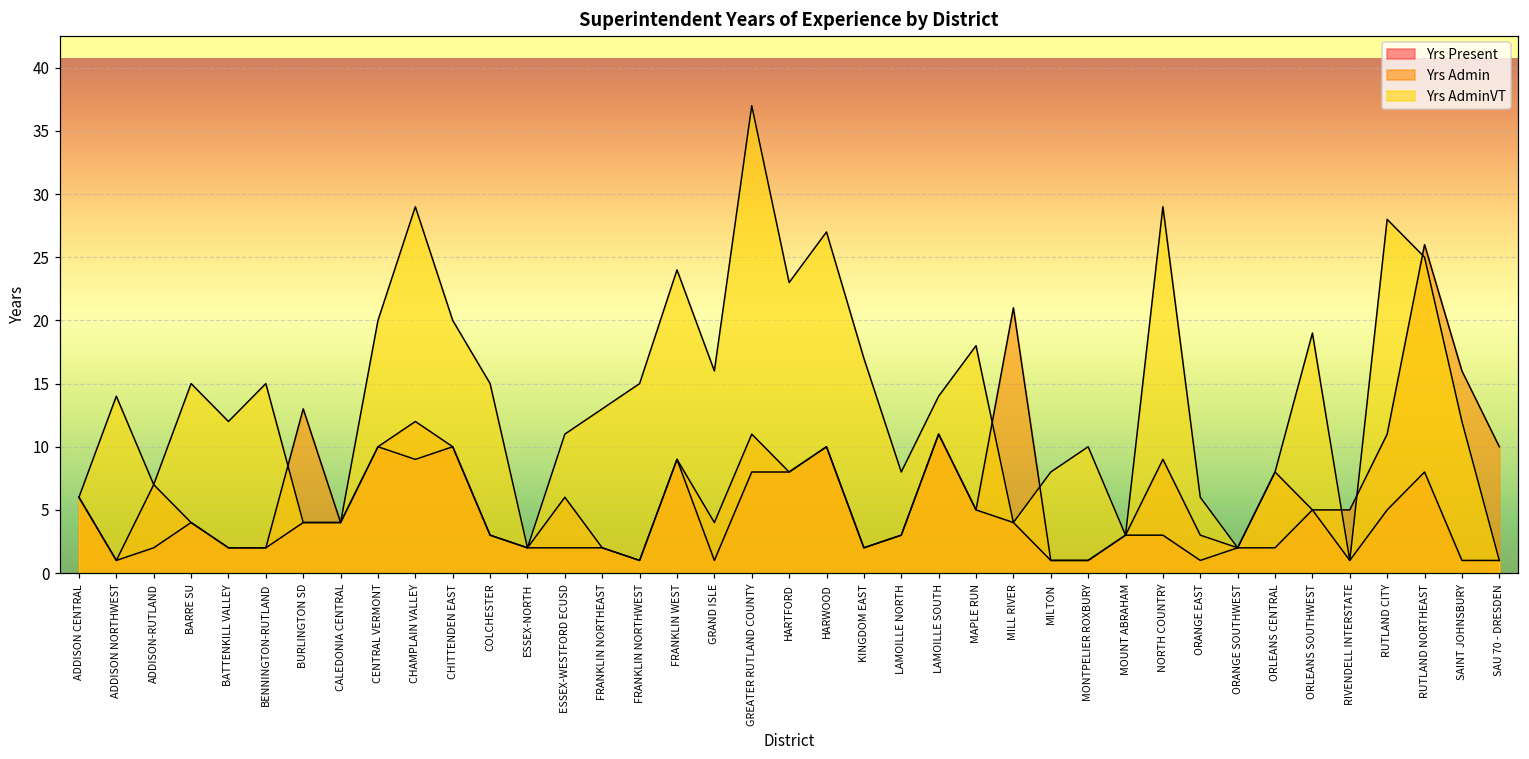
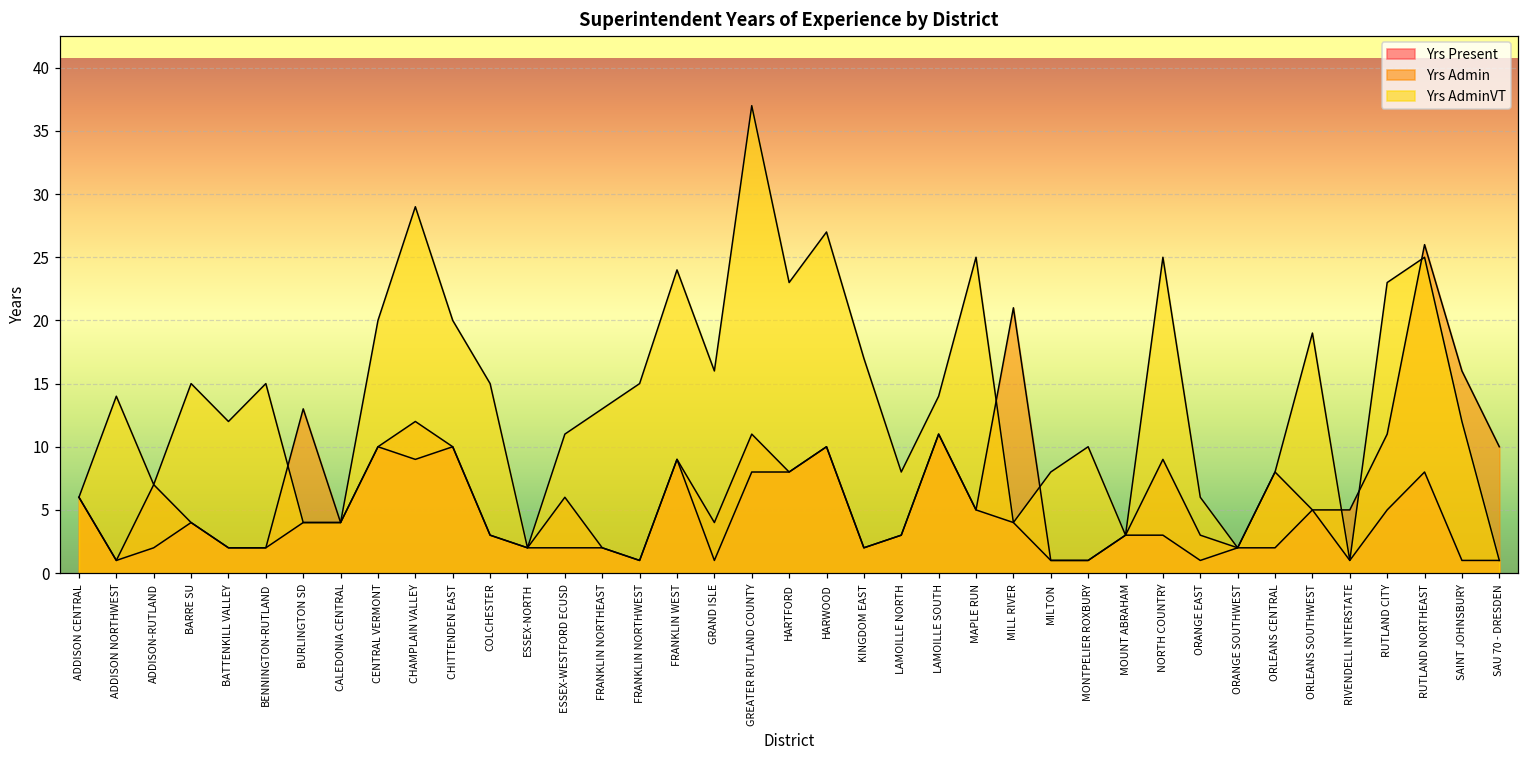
  {
    "Yrs Present": {
      "ADDISON-RUTLAND": 2,
      "CHAMPLAIN VALLEY": 9,
      "ESSEX-WESTFORD ECUSD": 2,
      "GRAND ISLE": 1,
      "GREATER RUTLAND COUNTY": 8,
      "NORTH COUNTRY": 3,
      "ORANGE EAST": 1,
      "ORLEANS CENTRAL": 2,
      "RUTLAND CITY": 5,
      "RUTLAND NORTHEAST": 8,
      "SAINT JOHNSBURY": 1
    },
    "Yrs Admin": {
      "BURLINGTON SD": 13,
      "CHAMPLAIN VALLEY": 12,
      "ESSEX-WESTFORD ECUSD": 6,
      "GRAND ISLE": 4,
      "GREATER RUTLAND COUNTY": 11,
      "MILL RIVER": 21,
      "NORTH COUNTRY": 9,
      "ORANGE EAST": 3,
      "RIVENDELL INTERSTATE": 5,
      "RUTLAND CITY": 11,
      "RUTLAND NORTHEAST": 26,
      "SAINT JOHNSBURY": 16,
      "SAU 70 - DRESDEN": 10
    },
    "Yrs AdminVT": {
      "ADDISON NORTHWEST": 14,
      "BARRE SU": 15,
      "BATTENKILL VALLEY": 12,
      "BENNINGTON-RUTLAND": 15,
      "CENTRAL VERMONT": 20,
      "CHAMPLAIN VALLEY": 29,
      "CHITTENDEN EAST": 20,
      "COLCHESTER": 15,
      "ESSEX-WESTFORD ECUSD": 11,
      "FRANKLIN NORTHEAST": 13,
      "FRANKLIN NORTHWEST": 15,
      "FRANKLIN WEST": 24,
      "GRAND ISLE": 16,
      "GREATER RUTLAND COUNTY": 37,
      "HARTFORD": 23,
      "HARWOOD": 27,
      "KINGDOM EAST": 17,
      "LAMOILLE NORTH": 8,
      "LAMOILLE SOUTH": 14,
-     "MAPLE RUN": 18,
+     "MAPLE RUN": 25,
      "MILTON": 8,
      "MONTPELIER ROXBURY": 10,
-     "NORTH COUNTRY": 29,
+     "NORTH COUNTRY": 25,
      "ORANGE EAST": 6,
      "ORLEANS SOUTHWEST": 19,
-     "RUTLAND CITY": 28,
+     "RUTLAND CITY": 23,
      "RUTLAND NORTHEAST": 25,
      "SAINT JOHNSBURY": 12
    }
  }
